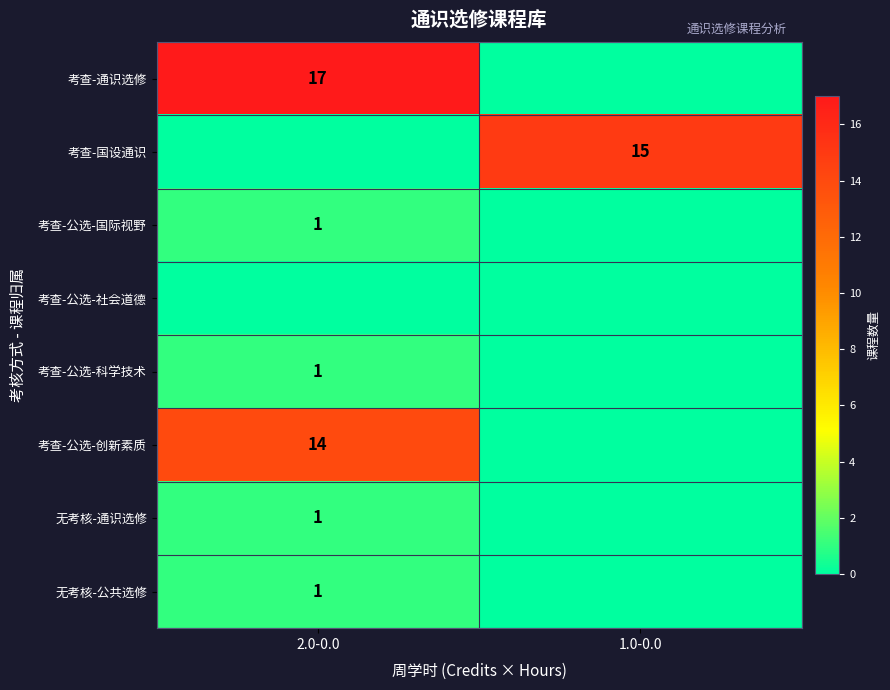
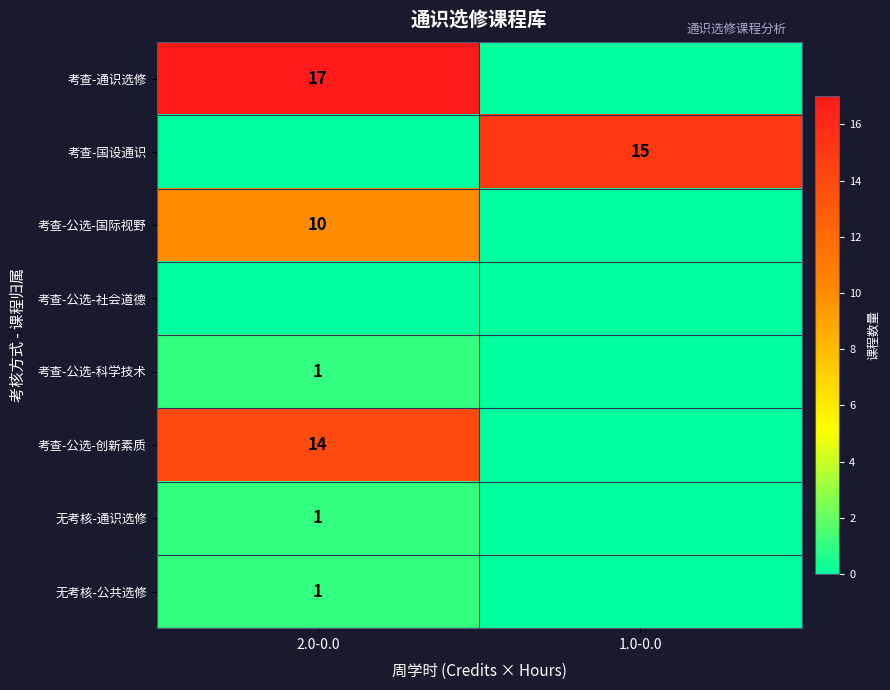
  {
    "考查-通识选修": {
      "2.0-0.0": 17
    },
    "考查-国设通识": {
      "1.0-0.0": 15
    },
    "考查-公选-国际视野": {
-     "2.0-0.0": 1
+     "2.0-0.0": 10
    },
    "考查-公选-科学技术": {
      "2.0-0.0": 1
    },
    "考查-公选-创新素质": {
      "2.0-0.0": 14
    },
    "无考核-通识选修": {
      "2.0-0.0": 1
    },
    "无考核-公共选修": {
      "2.0-0.0": 1
    }
  }
